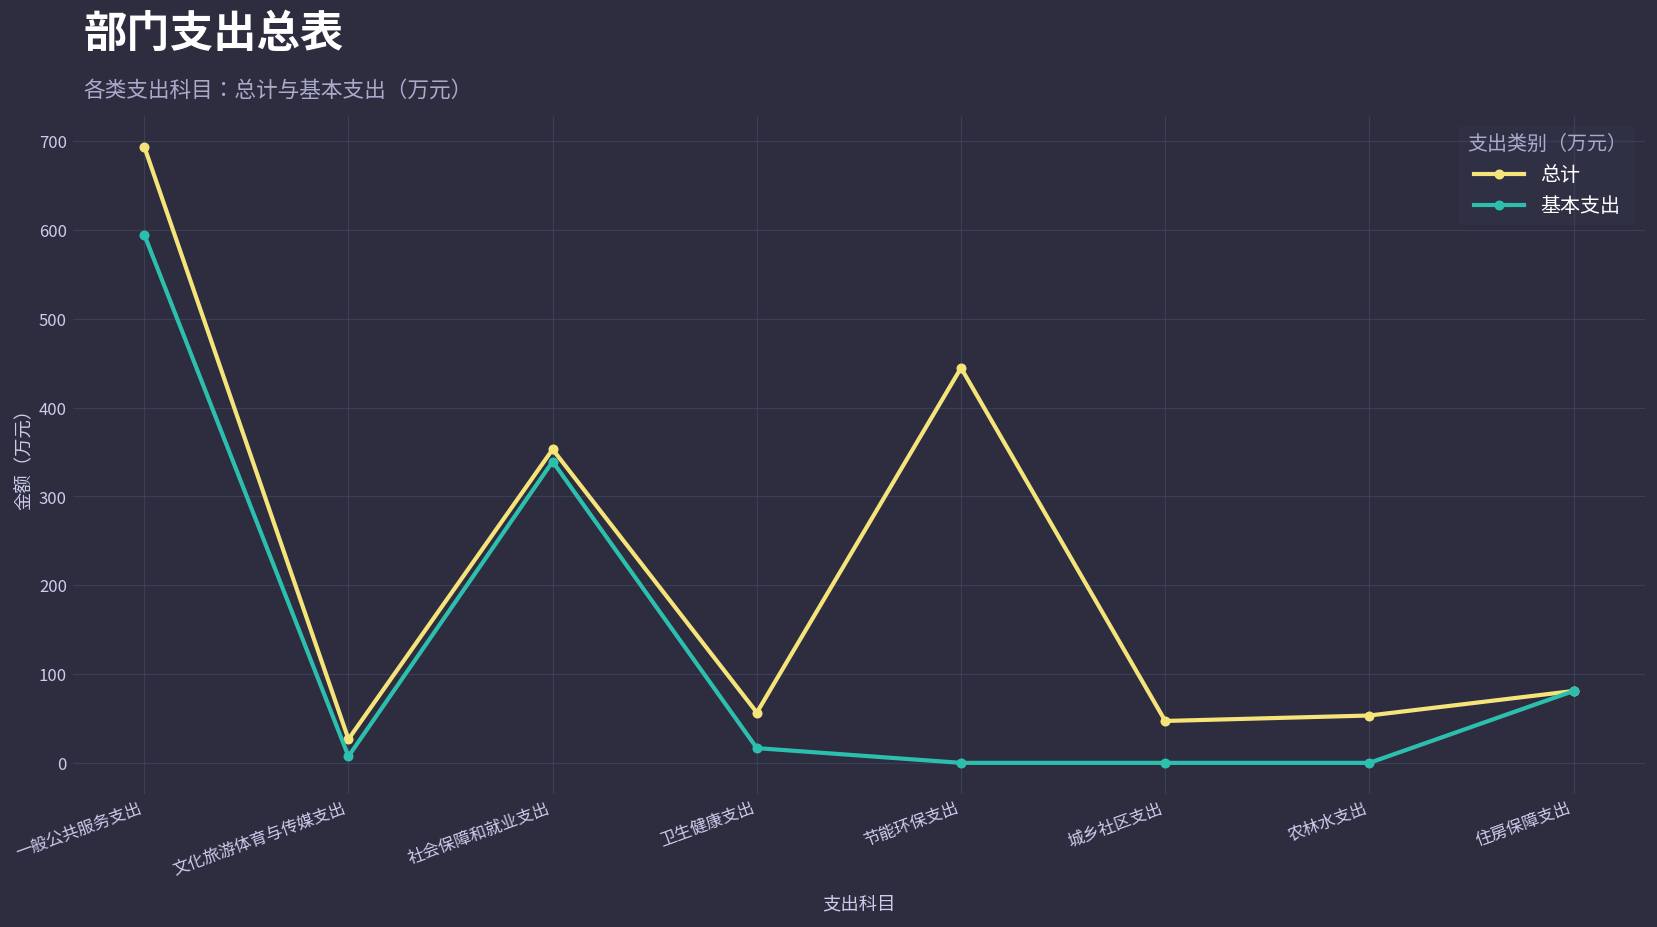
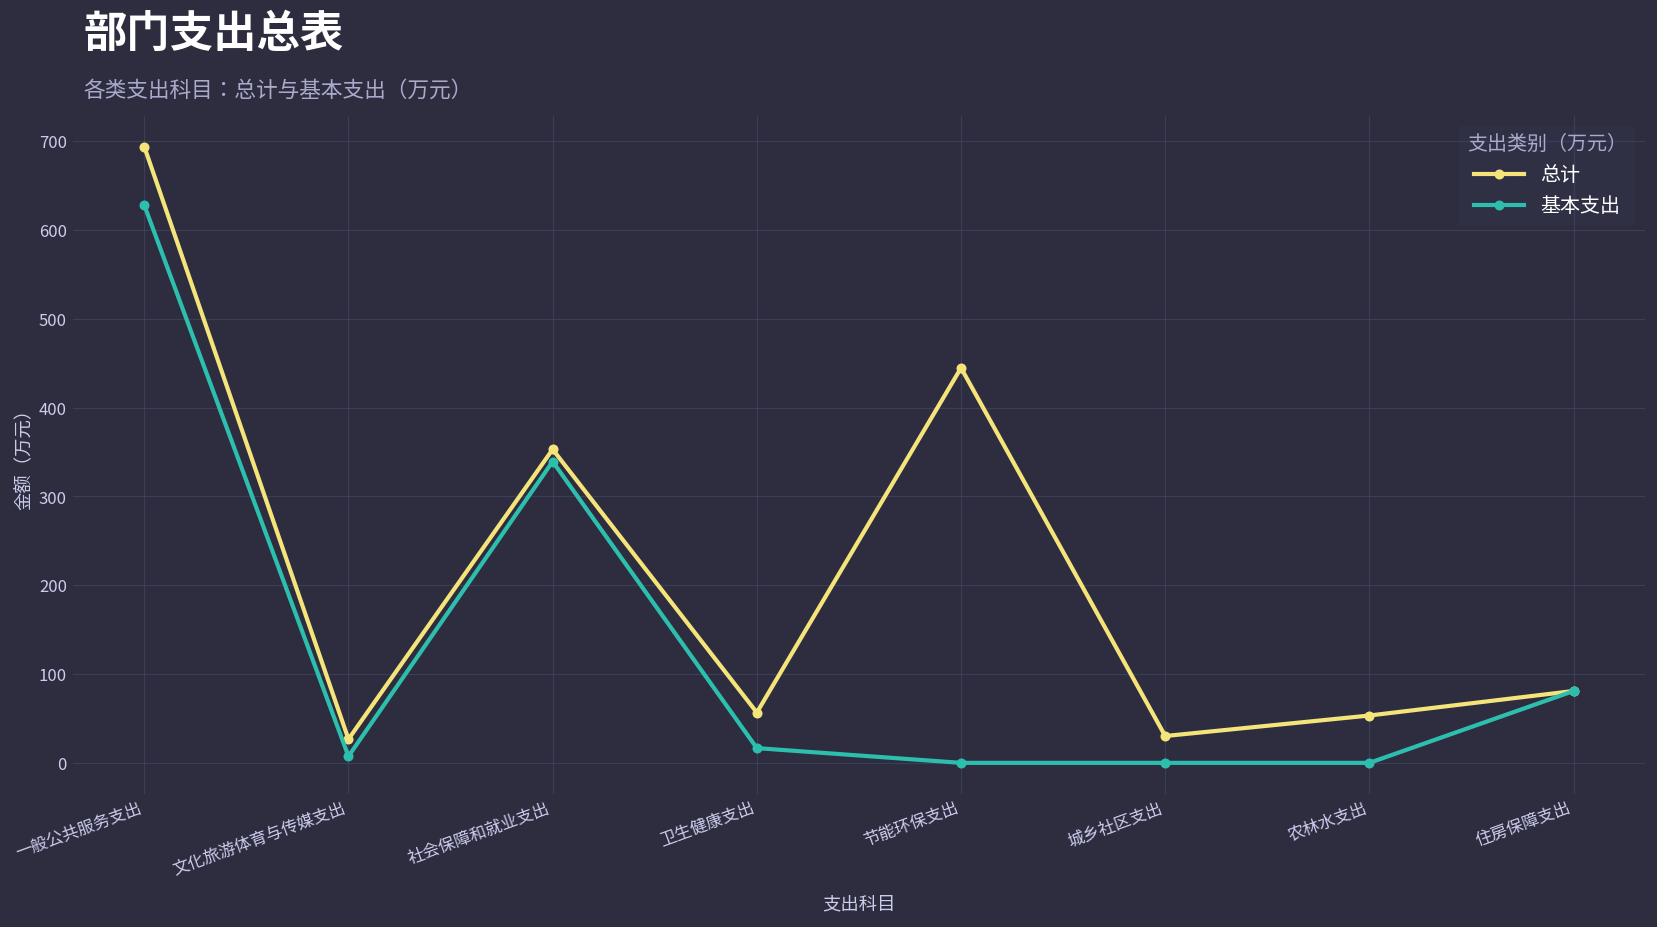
  {
    "总计": {
      "一般公共服务支出": 690,
      "文化旅游体育与传媒支出": 30,
      "社会保障和就业支出": 350,
      "卫生健康支出": 60,
      "节能环保支出": 440,
-     "城乡社区支出": 50,
+     "城乡社区支出": 30,
      "农林水支出": 50
    },
    "基本支出": {
-     "一般公共服务支出": 590,
+     "一般公共服务支出": 630,
      "文化旅游体育与传媒支出": 10,
      "社会保障和就业支出": 340,
      "卫生健康支出": 20,
      "节能环保支出": 0,
      "城乡社区支出": 0,
      "农林水支出": 0
    }
  }
